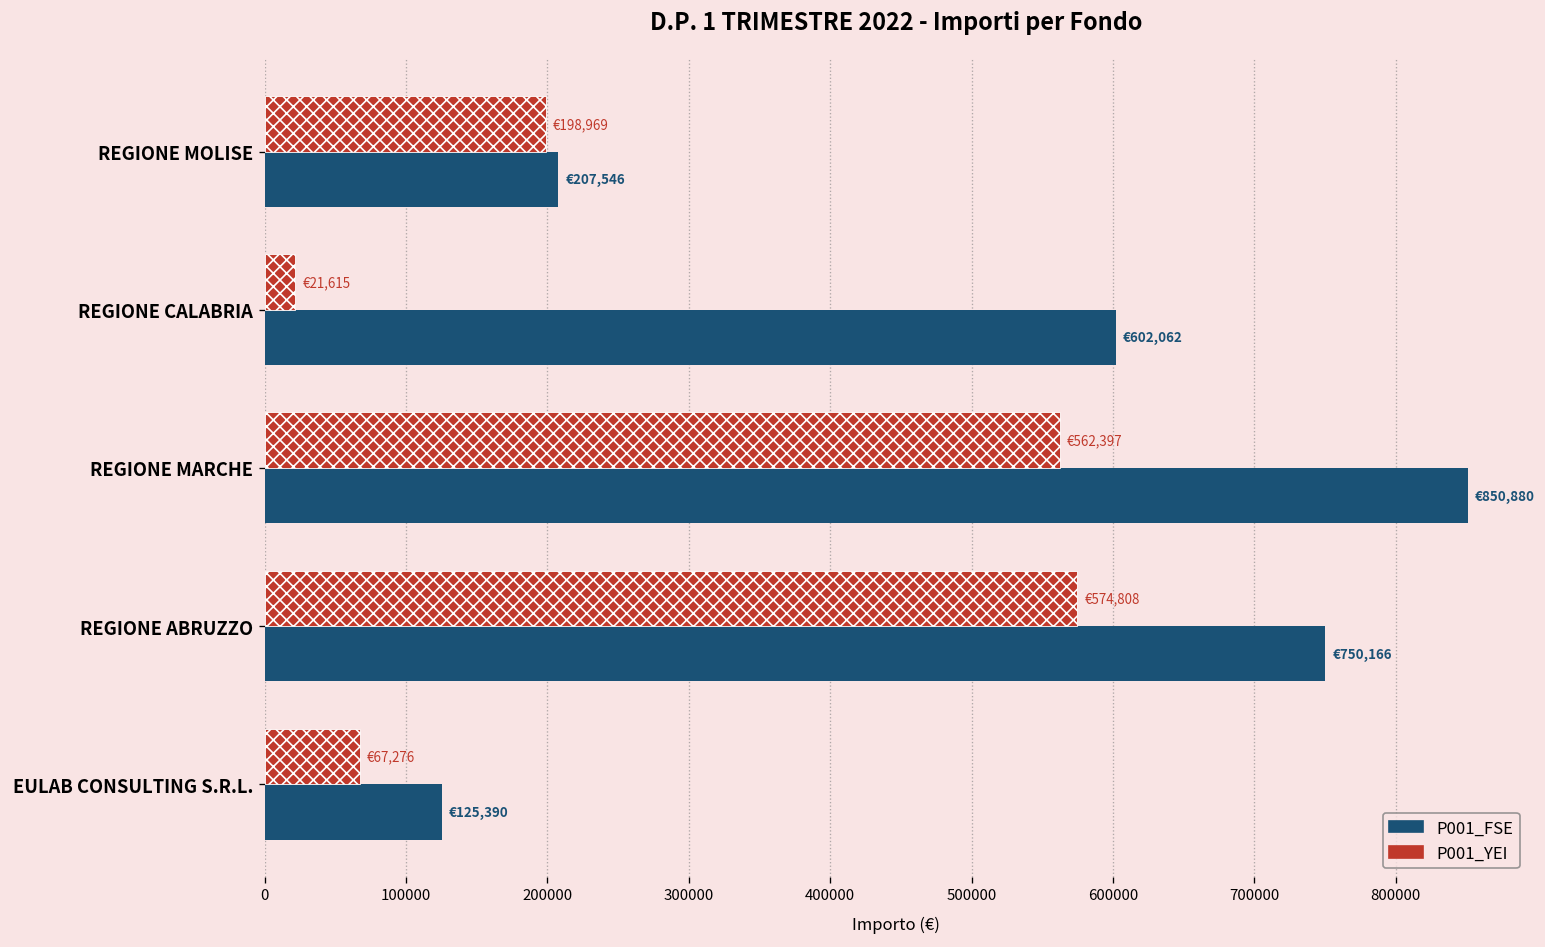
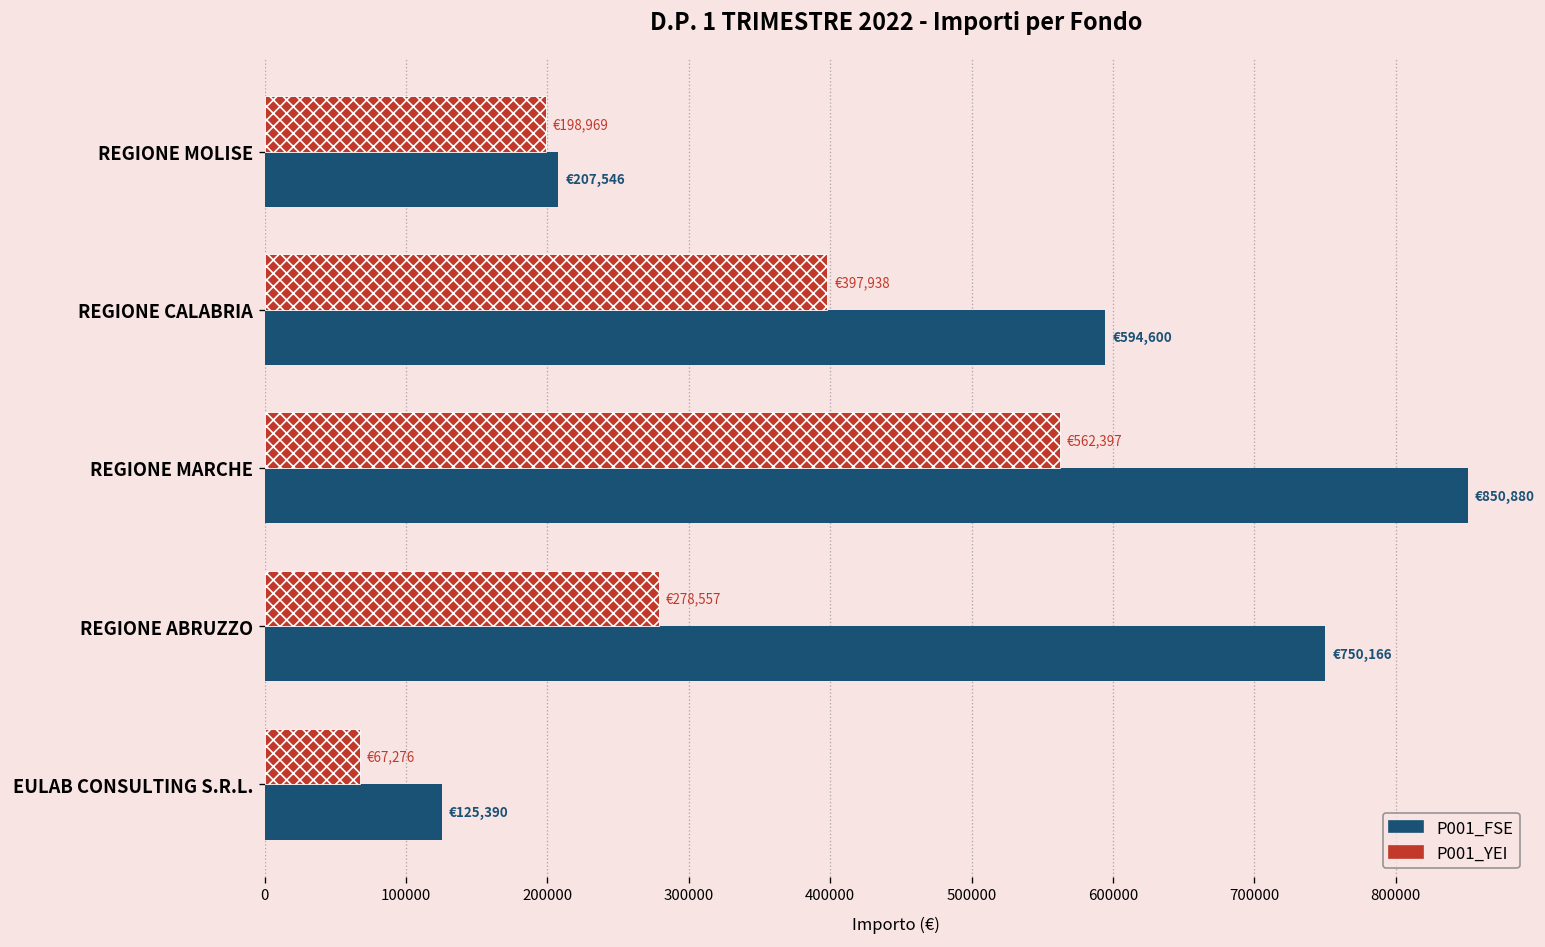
  {
    "P001_FSE": {
      "REGIONE MOLISE": "€207,546",
-     "REGIONE CALABRIA": "€602,062",
+     "REGIONE CALABRIA": "€594,600",
      "REGIONE MARCHE": "€850,880",
      "REGIONE ABRUZZO": "€750,166",
      "EULAB CONSULTING S.R.L.": "€125,390"
    },
    "P001_YEI": {
      "REGIONE MOLISE": "€198,969",
-     "REGIONE CALABRIA": "€21,615",
+     "REGIONE CALABRIA": "€397,938",
      "REGIONE MARCHE": "€562,397",
-     "REGIONE ABRUZZO": "€574,808",
+     "REGIONE ABRUZZO": "€278,557",
      "EULAB CONSULTING S.R.L.": "€67,276"
    }
  }
